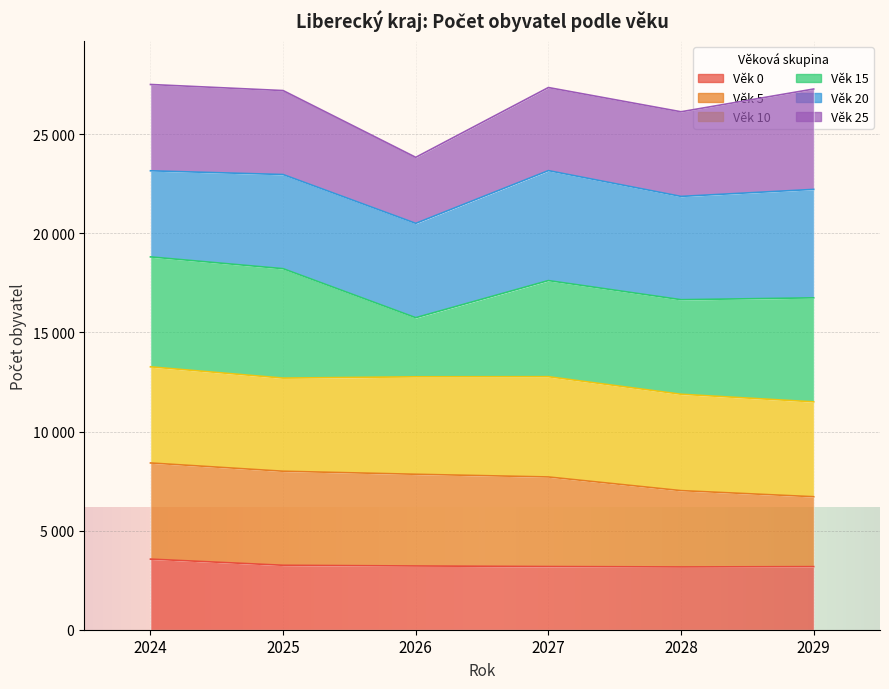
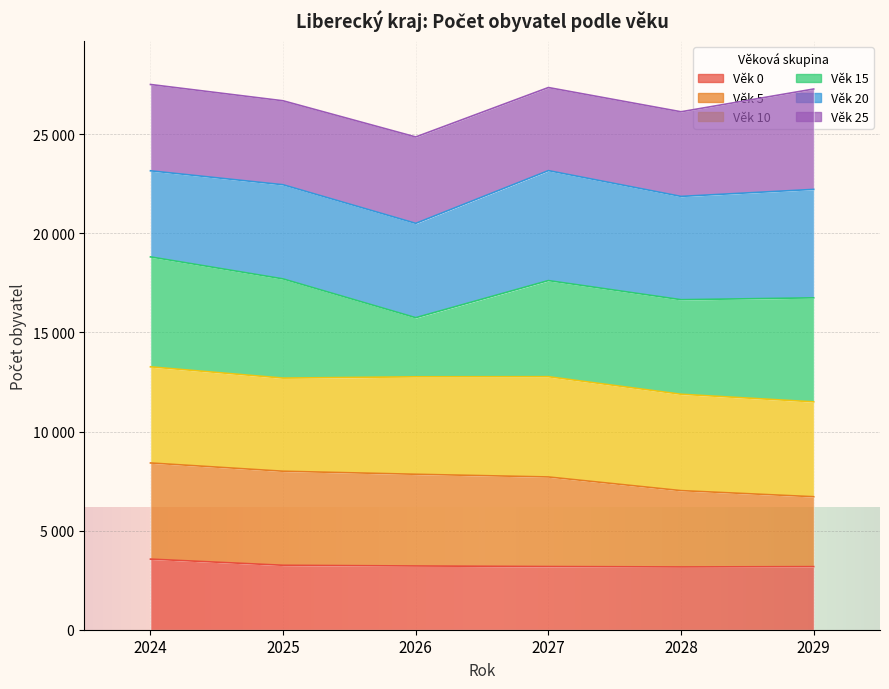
  {
    "Věk 10": {
      "2024": 4900,
      "2025": 4700,
      "2026": 4900,
      "2027": 5100,
      "2028": 4900,
      "2029": 4800
    },
    "Věk 15": {
      "2024": 5500,
-     "2025": 5500,
+     "2025": 5000,
      "2026": 3000,
      "2027": 4900,
      "2028": 4800,
      "2029": 5200
    },
    "Věk 20": {
      "2024": 4300,
      "2025": 4800,
      "2026": 4800,
      "2027": 5500,
      "2028": 5200,
      "2029": 5500
    },
    "Věk 25": {
      "2024": 4400,
      "2025": 4200,
-     "2026": 3300,
+     "2026": 4400,
      "2027": 4200,
      "2028": 4300
    }
  }
